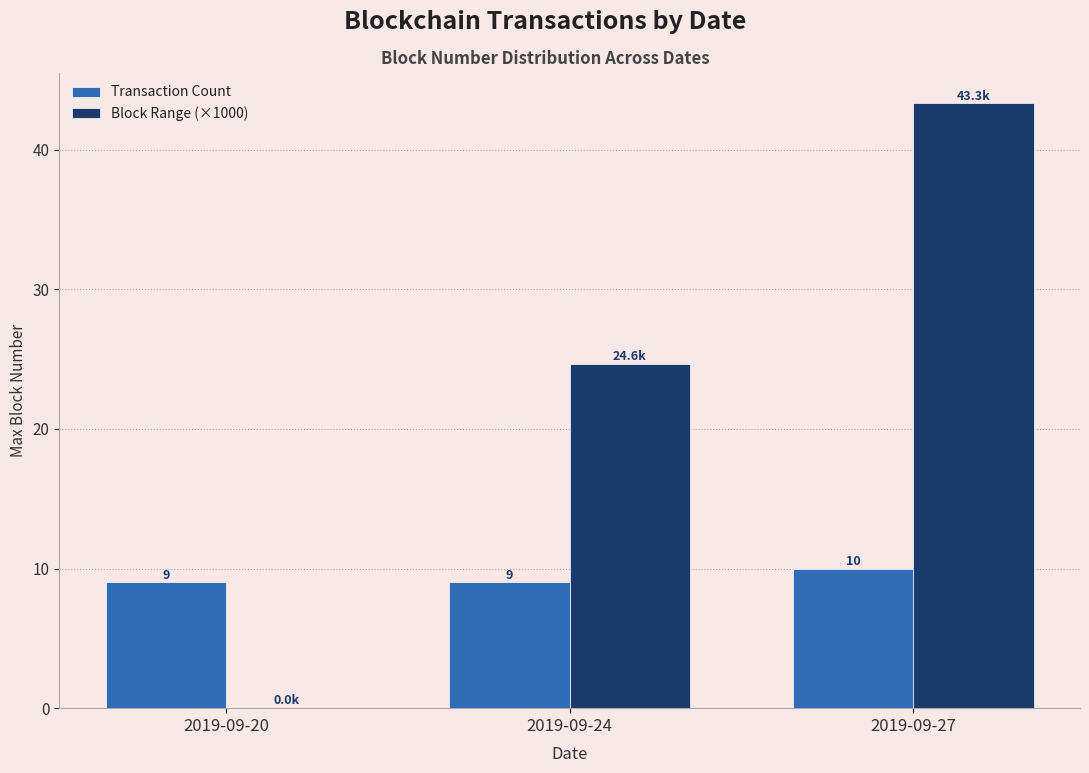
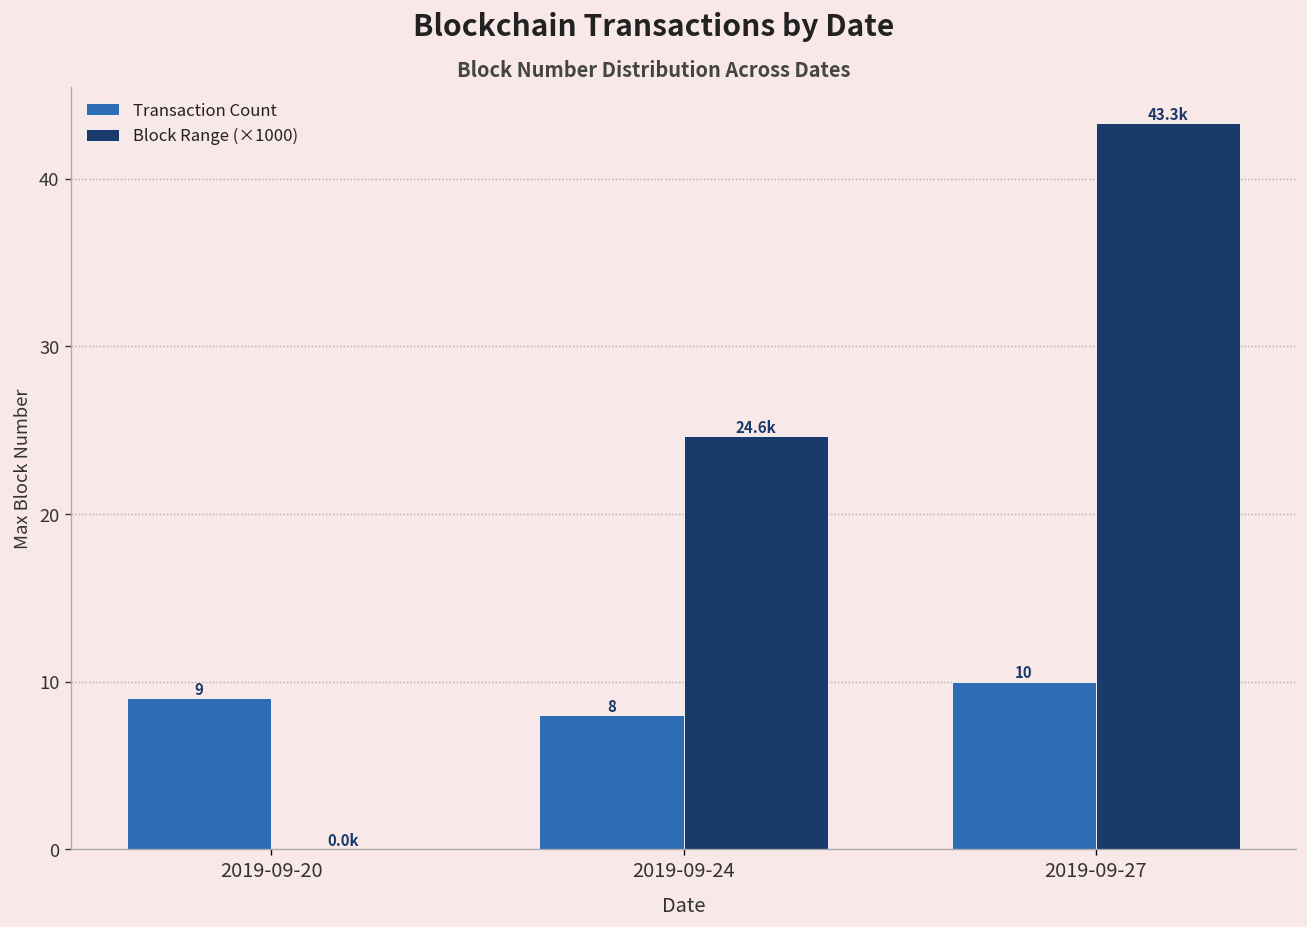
  {
    "Transaction Count": {
      "2019-09-20": "9",
-     "2019-09-24": "9",
+     "2019-09-24": "8",
      "2019-09-27": "10"
    },
    "Block Range (×1000)": {
      "2019-09-20": "0.0k",
      "2019-09-24": "24.6k",
      "2019-09-27": "43.3k"
    }
  }
